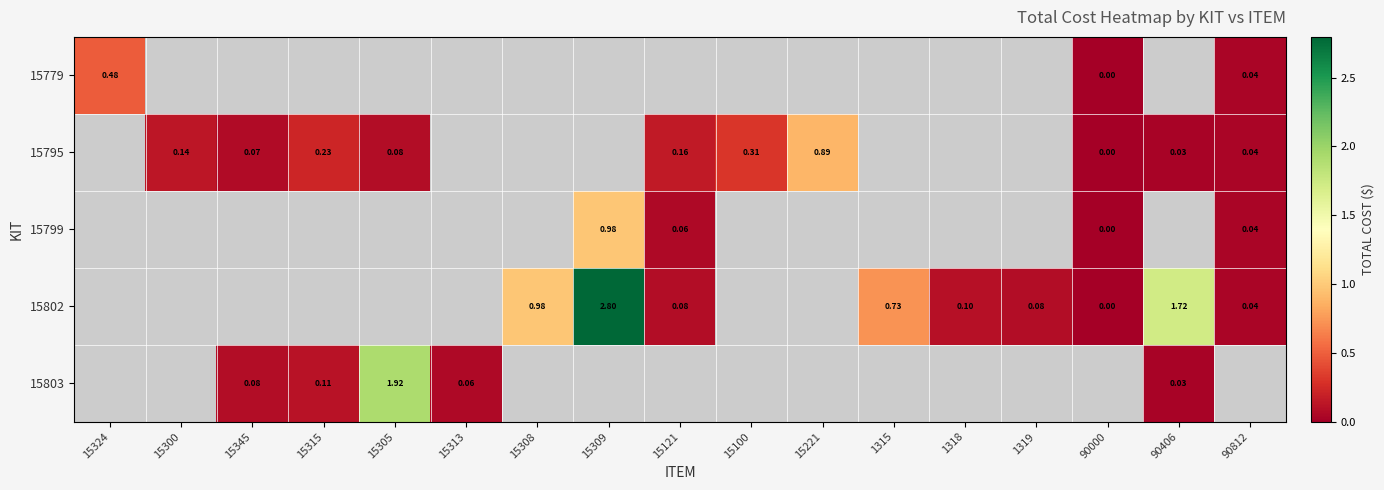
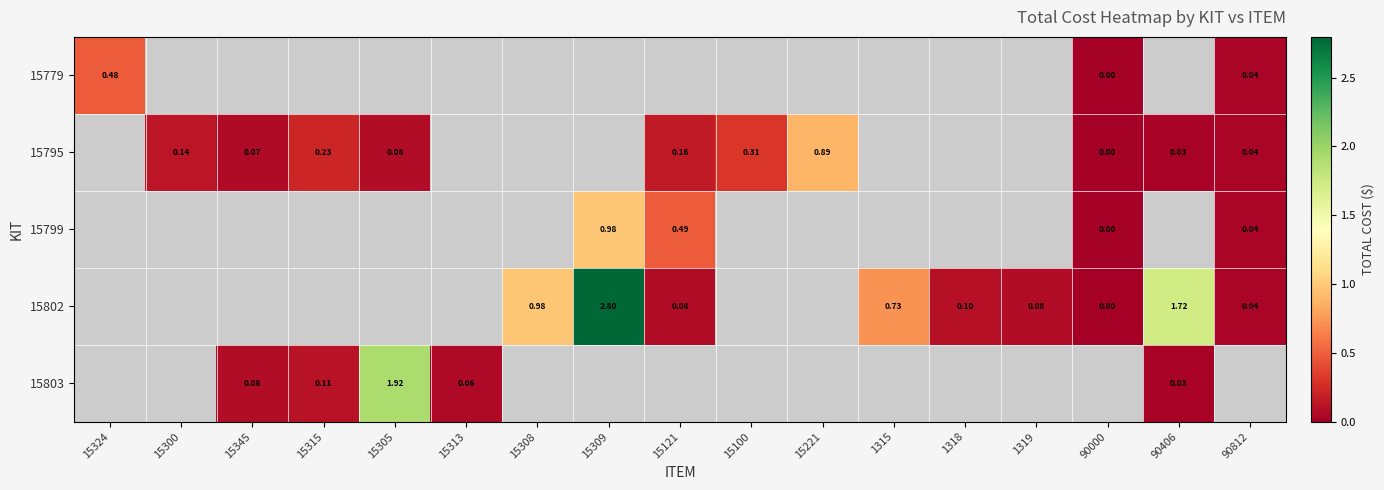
  {
    "15779": {
      "15324": 0.48,
      "90000": 0.00,
      "90812": 0.04
    },
    "15795": {
      "15300": 0.14,
      "15345": 0.07,
      "15315": 0.23,
      "15305": 0.08,
      "15121": 0.16,
      "15100": 0.31,
      "15221": 0.89,
      "90000": 0.00,
      "90406": 0.03,
      "90812": 0.04
    },
    "15799": {
      "15309": 0.98,
-     "15121": 0.06,
+     "15121": 0.49,
      "90000": 0.00,
      "90812": 0.04
    },
    "15802": {
      "15308": 0.98,
      "15309": 2.80,
      "15121": 0.08,
      "1315": 0.73,
      "1318": 0.10,
      "1319": 0.08,
      "90000": 0.00,
      "90406": 1.72,
      "90812": 0.04
    },
    "15803": {
      "15345": 0.08,
      "15315": 0.11,
      "15305": 1.92,
      "15313": 0.06,
      "90406": 0.03
    }
  }
